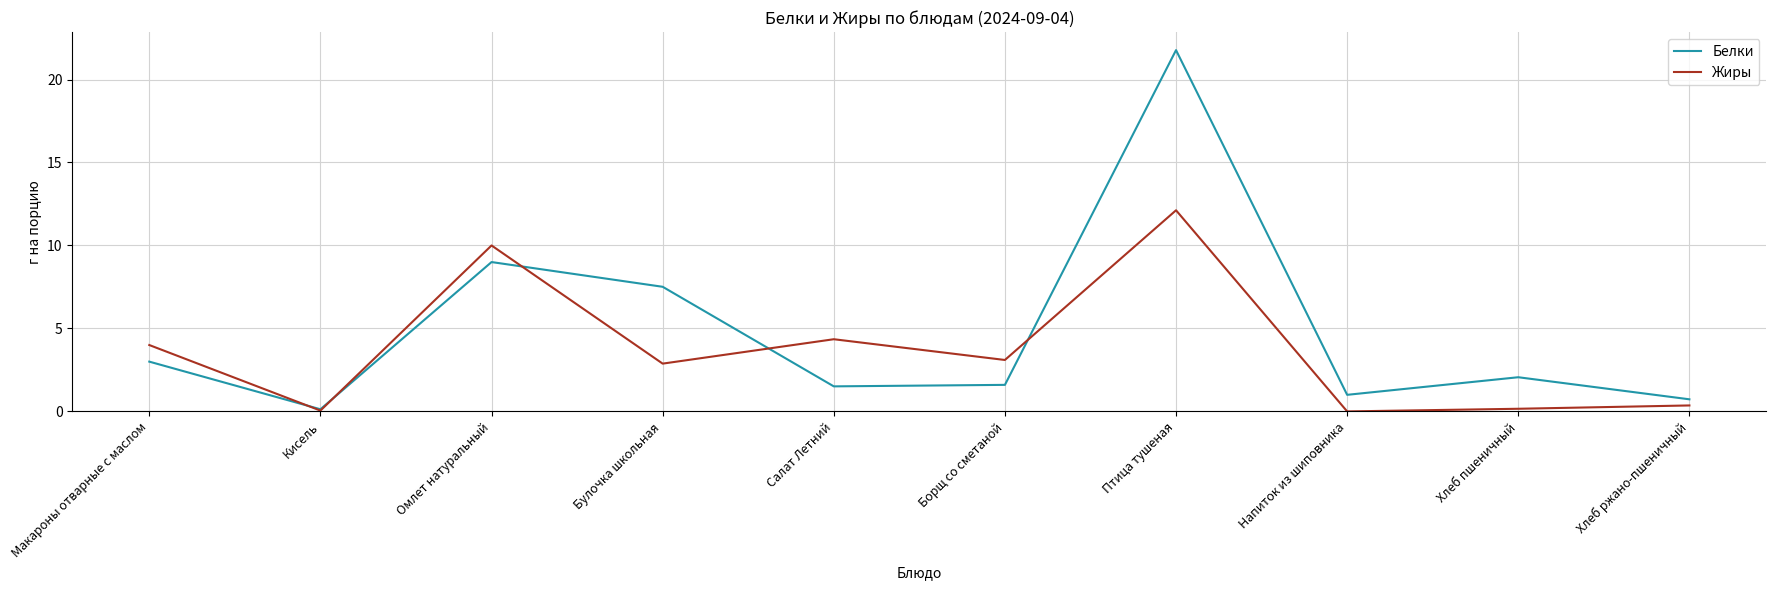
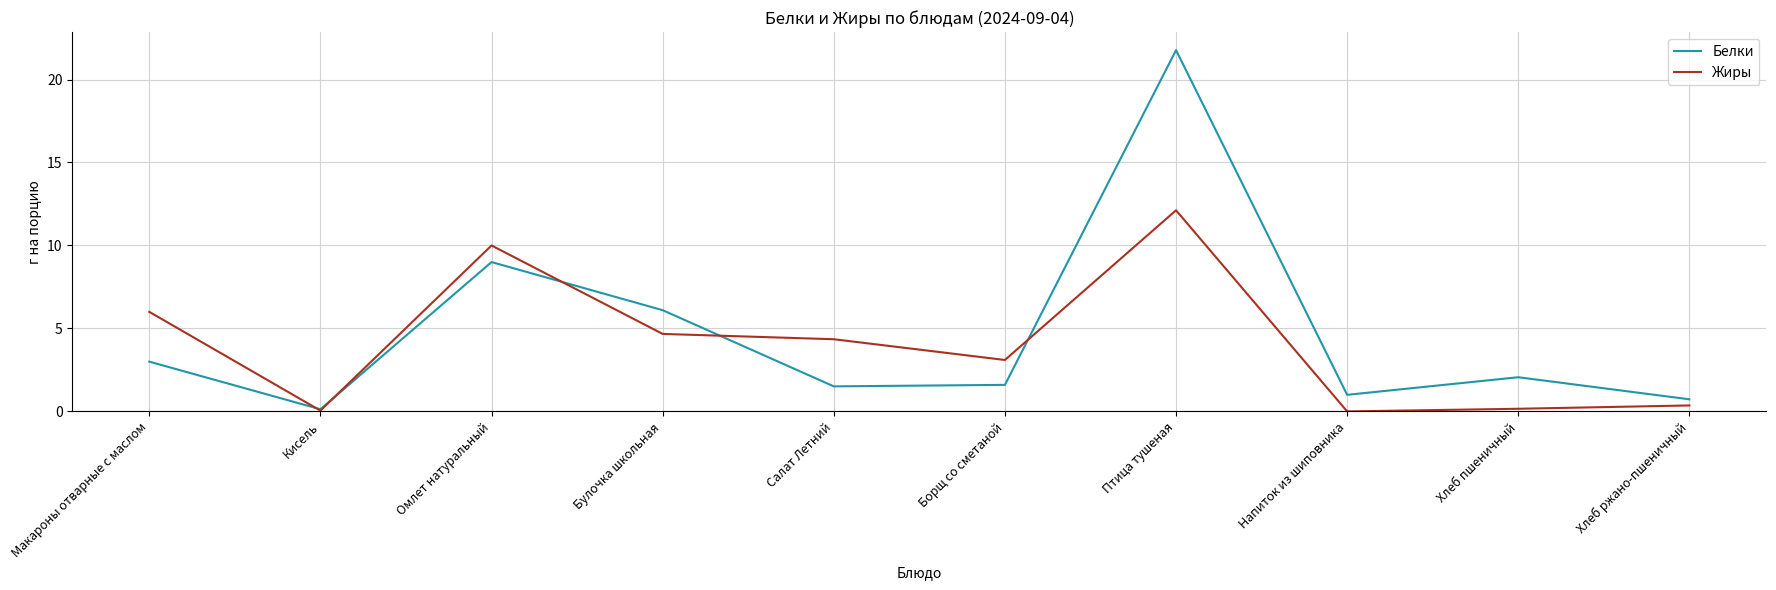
  {
    "Белки": {
      "Макароны отварные с маслом": 3.0,
      "Омлет натуральный": 9.0,
-     "Булочка школьная": 7.5,
+     "Булочка школьная": 6.1,
      "Салат Летний": 1.5,
      "Борщ со сметаной": 1.6,
      "Птица тушеная": 21.8,
      "Напиток из шиповника": 1.0,
      "Хлеб пшеничный": 2.1,
      "Хлеб ржано-пшеничный": 0.7
    },
    "Жиры": {
-     "Макароны отварные с маслом": 4,
+     "Макароны отварные с маслом": 6,
      "Омлет натуральный": 10.0,
-     "Булочка школьная": 2.9,
+     "Булочка школьная": 4.7,
      "Салат Летний": 4.4,
      "Борщ со сметаной": 3.1,
      "Птица тушеная": 12.1,
      "Напиток из шиповника": 0.0,
      "Хлеб пшеничный": 0.2,
      "Хлеб ржано-пшеничный": 0.4
    }
  }
